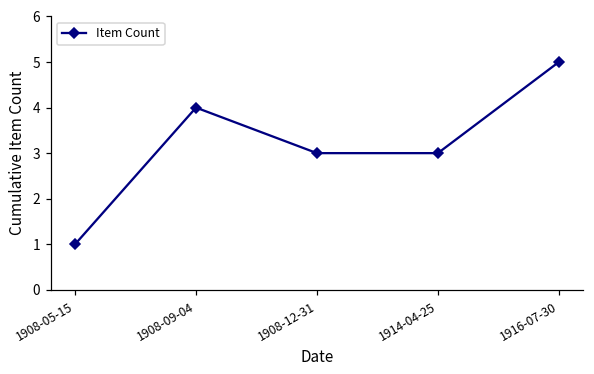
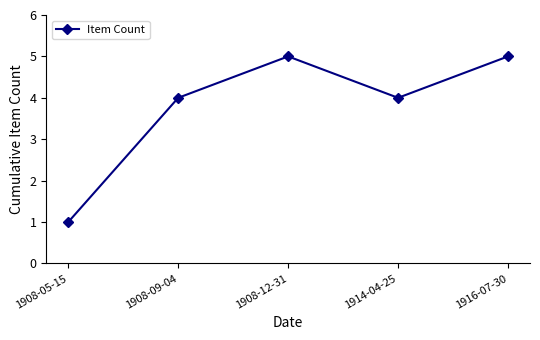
  {
    "1908-05-15": 1,
    "1908-09-04": 4,
-   "1908-12-31": 3,
-   "1914-04-25": 3,
+   "1908-12-31": 5,
+   "1914-04-25": 4,
    "1916-07-30": 5
  }
